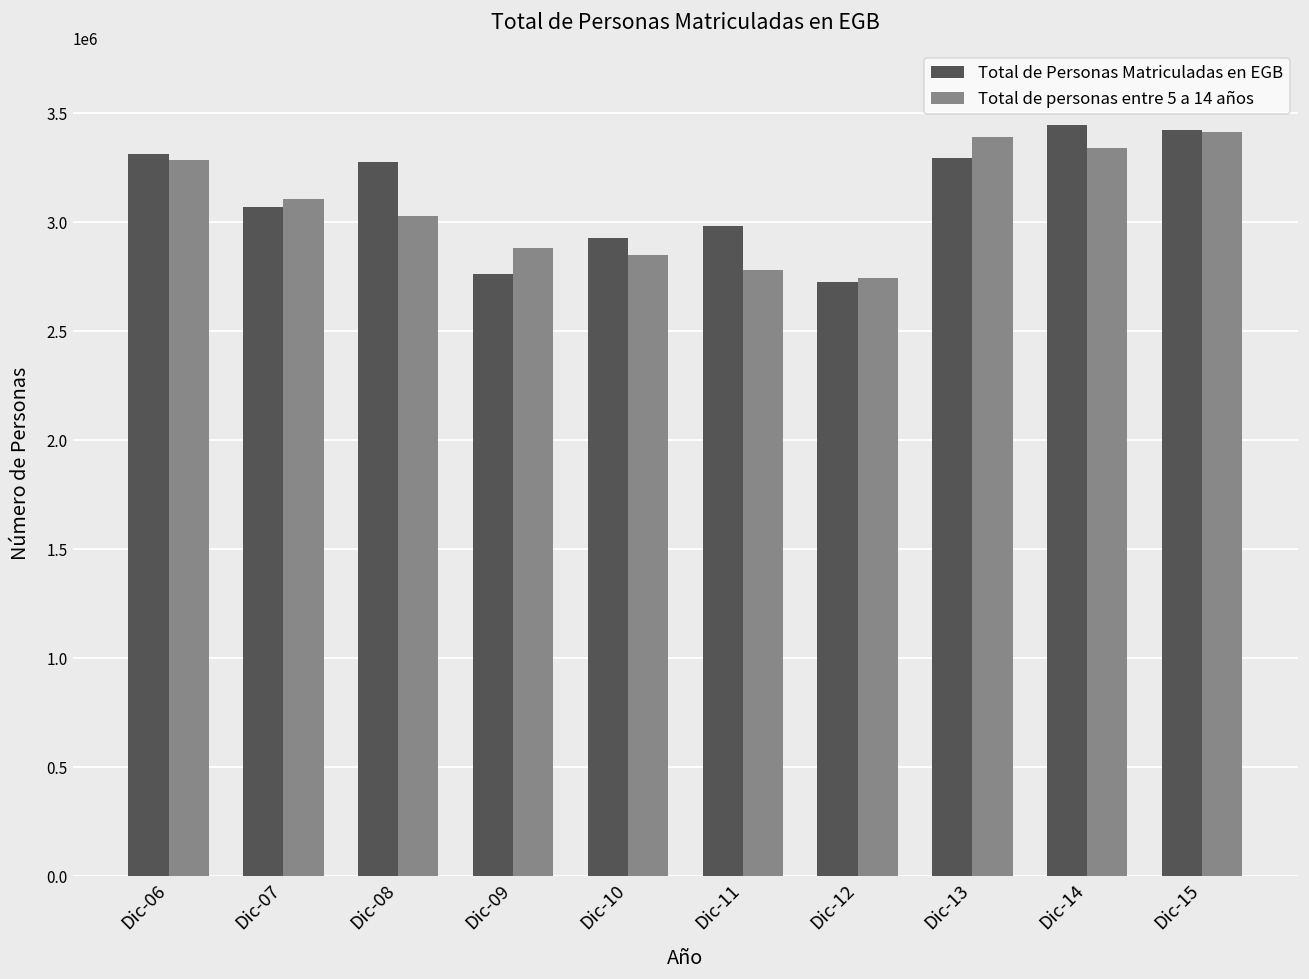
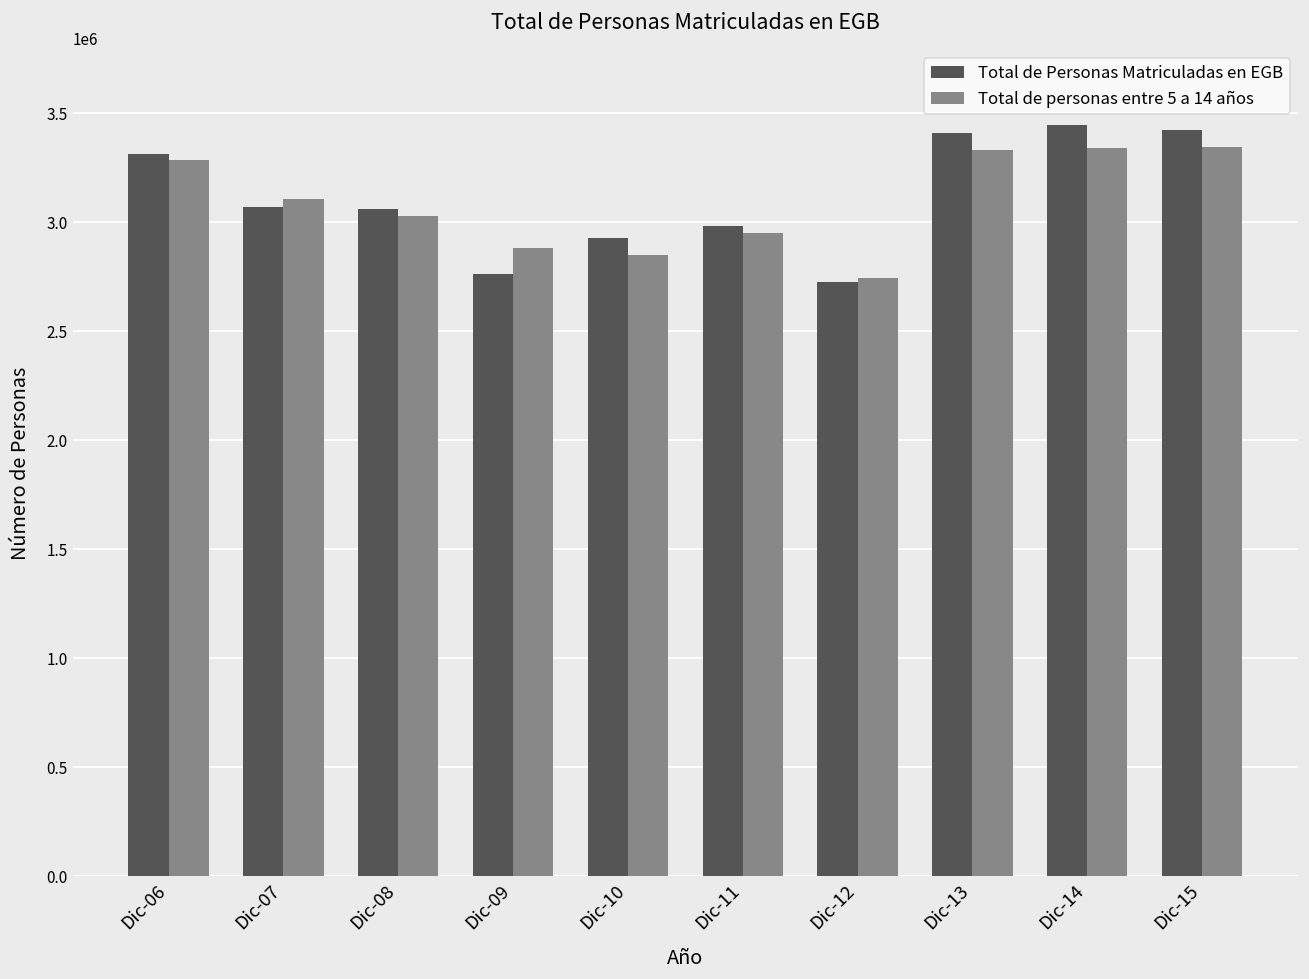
  {
    "Total de Personas Matriculadas en EGB": {
      "Dic-06": 3310000,
      "Dic-07": 3070000,
-     "Dic-08": 3280000,
+     "Dic-08": 3060000,
      "Dic-09": 2760000,
      "Dic-10": 2930000,
      "Dic-11": 2980000,
      "Dic-12": 2720000,
-     "Dic-13": 3300000,
+     "Dic-13": 3410000,
      "Dic-14": 3450000,
      "Dic-15": 3420000
    },
    "Total de personas entre 5 a 14 años": {
      "Dic-06": 3290000,
      "Dic-07": 3110000,
      "Dic-08": 3030000,
      "Dic-09": 2880000,
      "Dic-10": 2850000,
-     "Dic-11": 2780000,
+     "Dic-11": 2950000,
      "Dic-12": 2750000,
-     "Dic-13": 3390000,
+     "Dic-13": 3330000,
      "Dic-14": 3340000,
-     "Dic-15": 3420000
+     "Dic-15": 3350000
    }
  }
